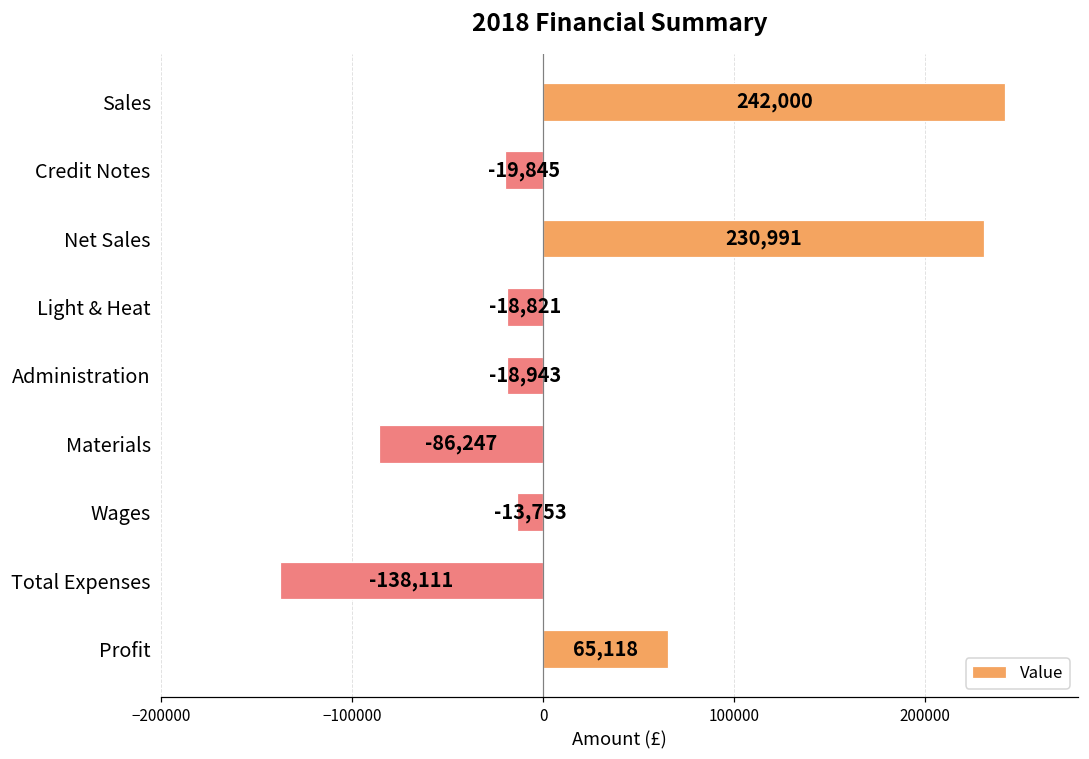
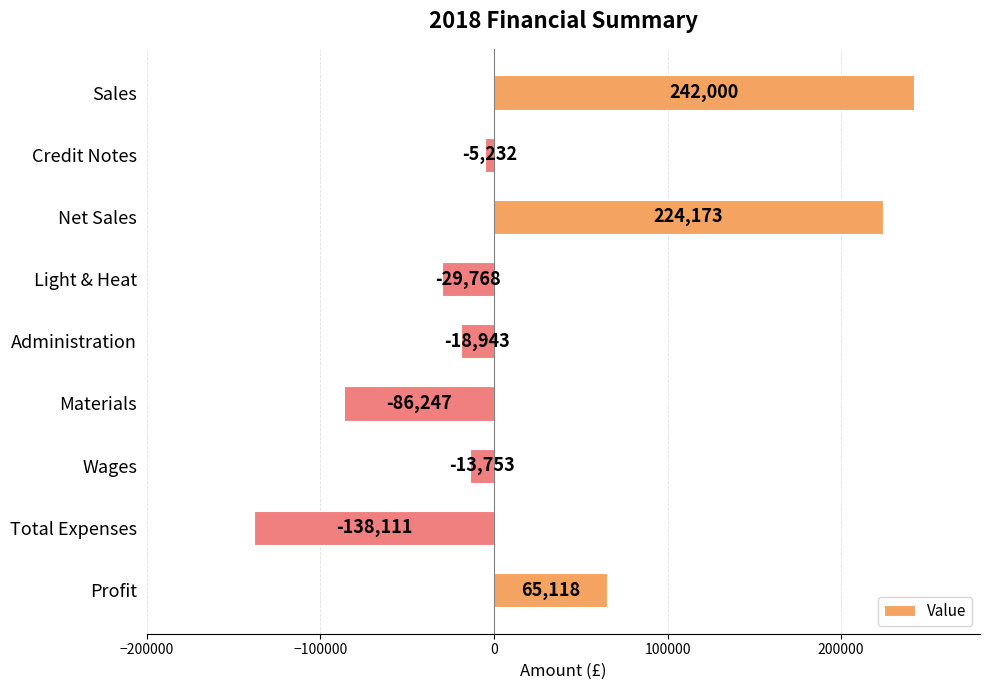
  {
    "Sales": "242,000",
-   "Credit Notes": "-19,845",
-   "Net Sales": "230,991",
-   "Light & Heat": "-18,821",
+   "Credit Notes": "-5,232",
+   "Net Sales": "224,173",
+   "Light & Heat": "-29,768",
    "Administration": "-18,943",
    "Materials": "-86,247",
    "Wages": "-13,753",
    "Total Expenses": "-138,111",
    "Profit": "65,118"
  }
